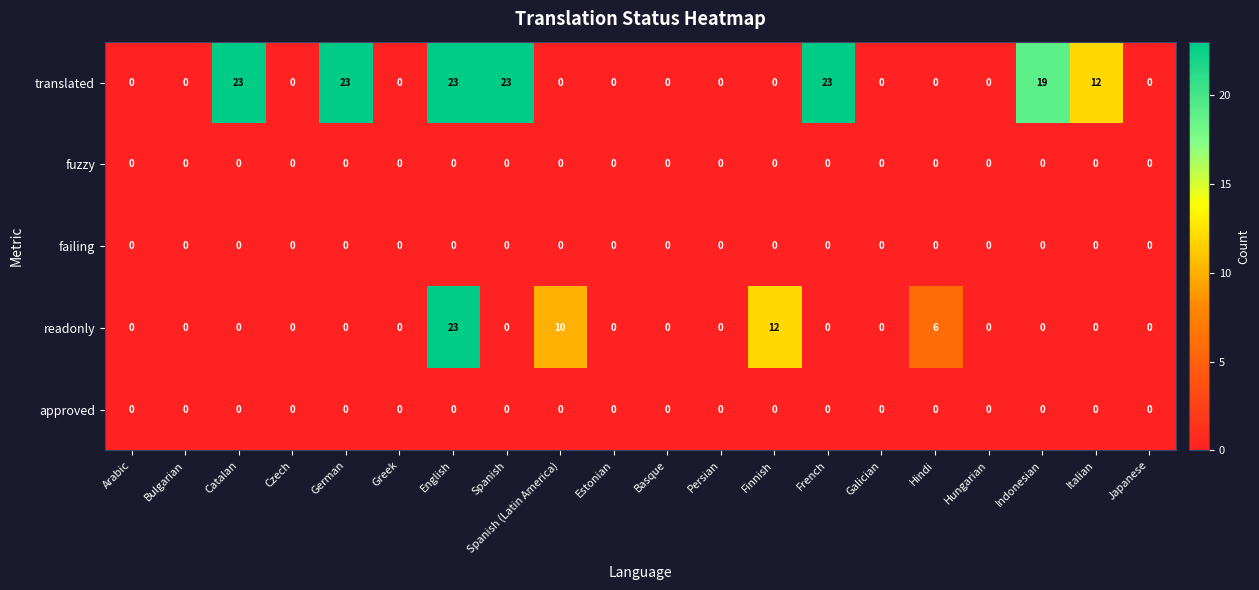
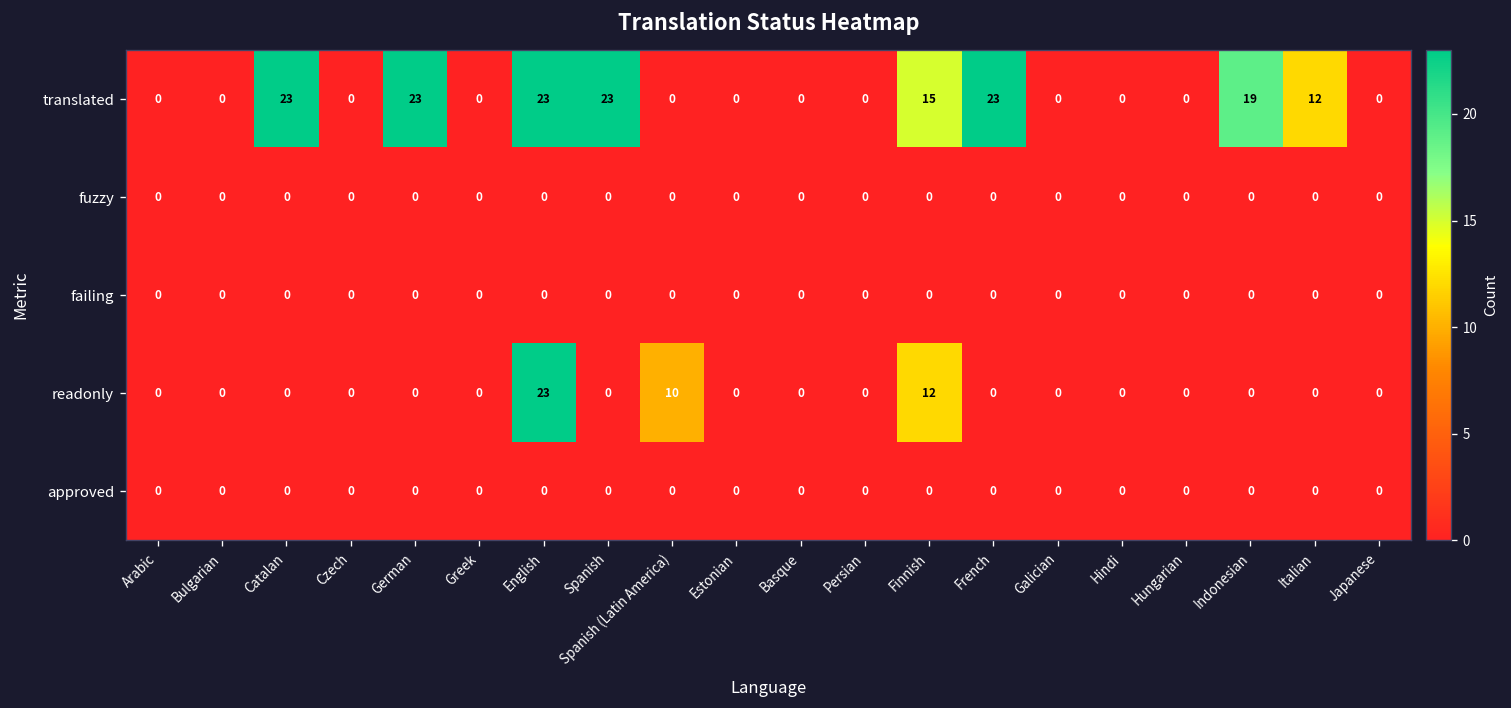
  {
    "translated": {
      "Arabic": 0,
      "Bulgarian": 0,
      "Catalan": 23,
      "Czech": 0,
      "German": 23,
      "Greek": 0,
      "English": 23,
      "Spanish": 23,
      "Spanish (Latin America)": 0,
      "Estonian": 0,
      "Basque": 0,
      "Persian": 0,
-     "Finnish": 0,
+     "Finnish": 15,
      "French": 23,
      "Galician": 0,
      "Hindi": 0,
      "Hungarian": 0,
      "Indonesian": 19,
      "Italian": 12,
      "Japanese": 0
    },
    "fuzzy": {
      "Arabic": 0,
      "Bulgarian": 0,
      "Catalan": 0,
      "Czech": 0,
      "German": 0,
      "Greek": 0,
      "English": 0,
      "Spanish": 0,
      "Spanish (Latin America)": 0,
      "Estonian": 0,
      "Basque": 0,
      "Persian": 0,
      "Finnish": 0,
      "French": 0,
      "Galician": 0,
      "Hindi": 0,
      "Hungarian": 0,
      "Indonesian": 0,
      "Italian": 0,
      "Japanese": 0
    },
    "failing": {
      "Arabic": 0,
      "Bulgarian": 0,
      "Catalan": 0,
      "Czech": 0,
      "German": 0,
      "Greek": 0,
      "English": 0,
      "Spanish": 0,
      "Spanish (Latin America)": 0,
      "Estonian": 0,
      "Basque": 0,
      "Persian": 0,
      "Finnish": 0,
      "French": 0,
      "Galician": 0,
      "Hindi": 0,
      "Hungarian": 0,
      "Indonesian": 0,
      "Italian": 0,
      "Japanese": 0
    },
    "readonly": {
      "Arabic": 0,
      "Bulgarian": 0,
      "Catalan": 0,
      "Czech": 0,
      "German": 0,
      "Greek": 0,
      "English": 23,
      "Spanish": 0,
      "Spanish (Latin America)": 10,
      "Estonian": 0,
      "Basque": 0,
      "Persian": 0,
      "Finnish": 12,
      "French": 0,
      "Galician": 0,
-     "Hindi": 6,
+     "Hindi": 0,
      "Hungarian": 0,
      "Indonesian": 0,
      "Italian": 0,
      "Japanese": 0
    },
    "approved": {
      "Arabic": 0,
      "Bulgarian": 0,
      "Catalan": 0,
      "Czech": 0,
      "German": 0,
      "Greek": 0,
      "English": 0,
      "Spanish": 0,
      "Spanish (Latin America)": 0,
      "Estonian": 0,
      "Basque": 0,
      "Persian": 0,
      "Finnish": 0,
      "French": 0,
      "Galician": 0,
      "Hindi": 0,
      "Hungarian": 0,
      "Indonesian": 0,
      "Italian": 0,
      "Japanese": 0
    }
  }
